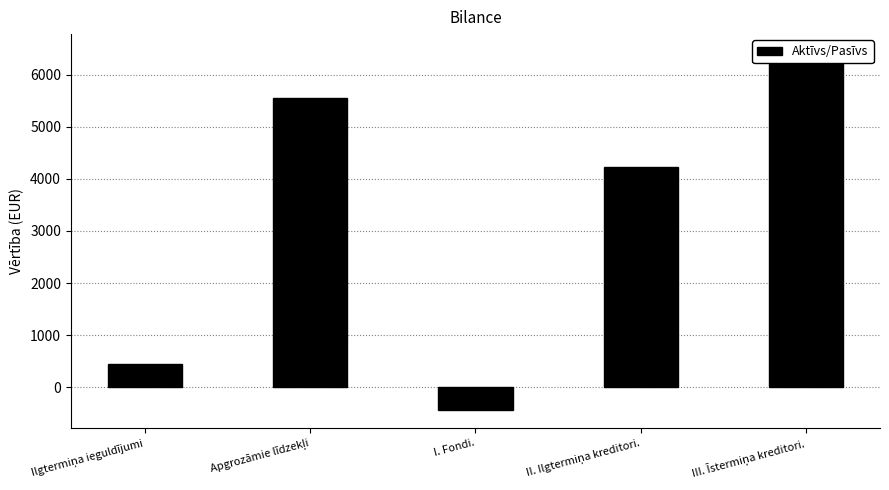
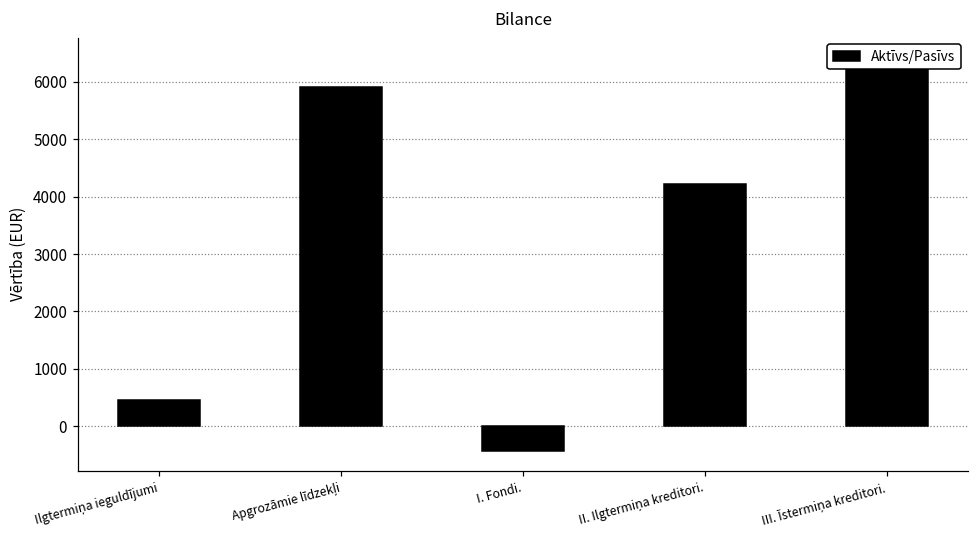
  {
    "Ilgtermiņa ieguldījumi": 400,
-   "Apgrozāmie līdzekļi": 5500,
+   "Apgrozāmie līdzekļi": 5900,
    "I. Fondi.": -400,
    "II. Ilgtermiņa kreditori.": 4200
  }
